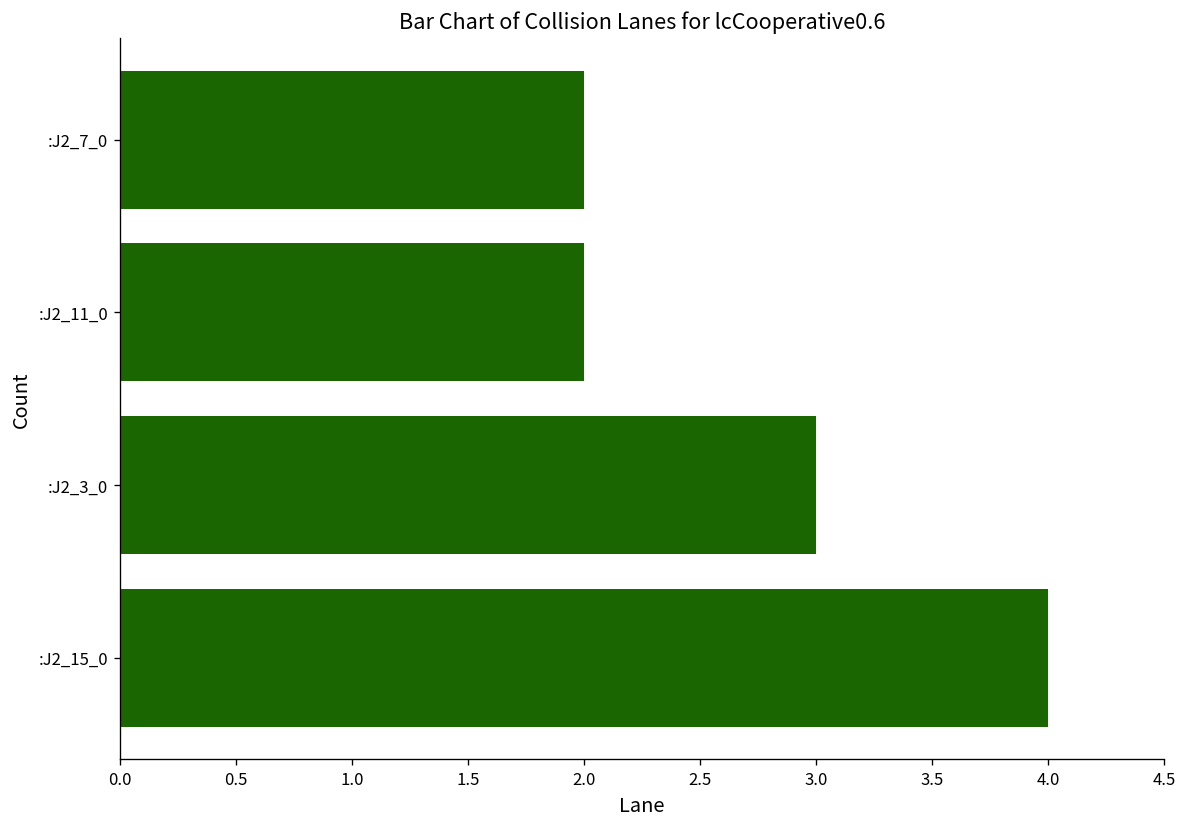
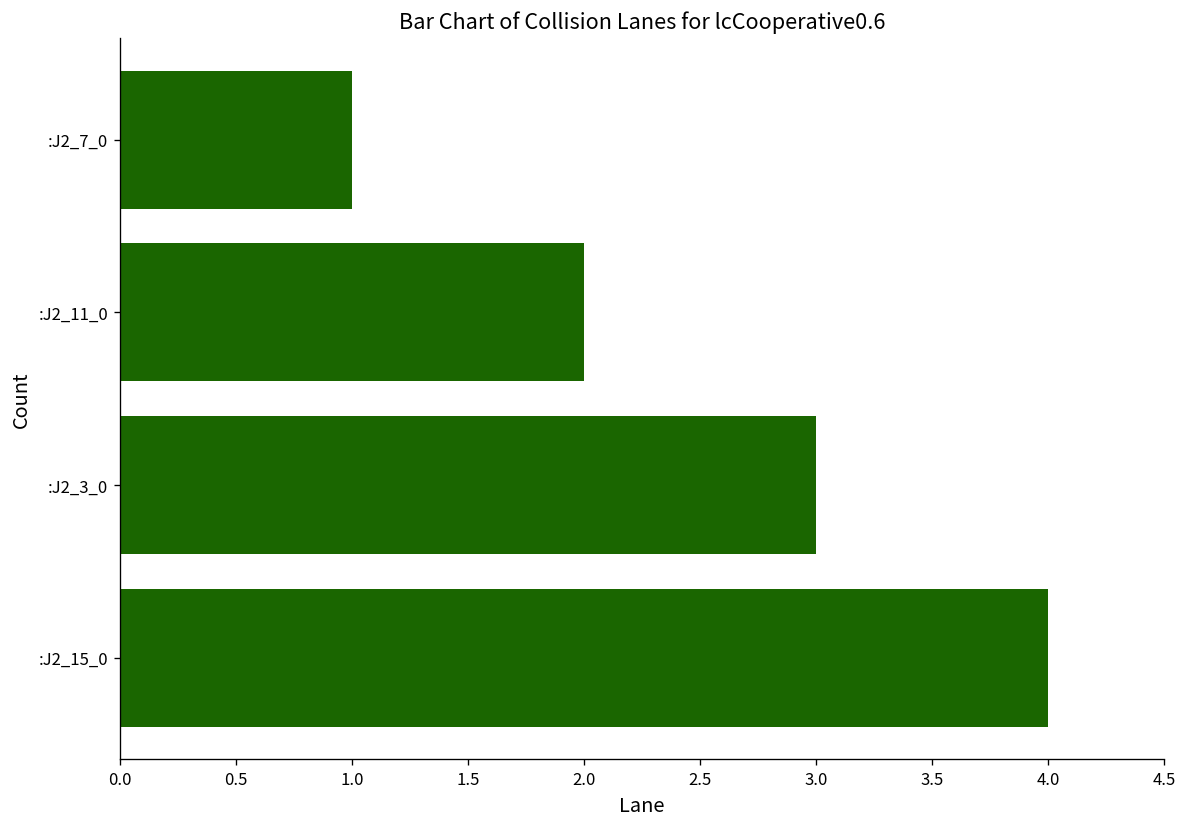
  {
-   ":J2_7_0": 2,
+   ":J2_7_0": 1,
    ":J2_11_0": 2,
    ":J2_3_0": 3,
    ":J2_15_0": 4
  }
